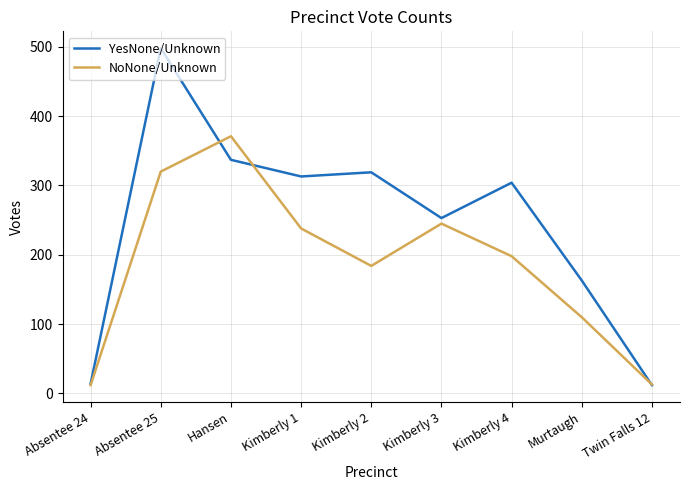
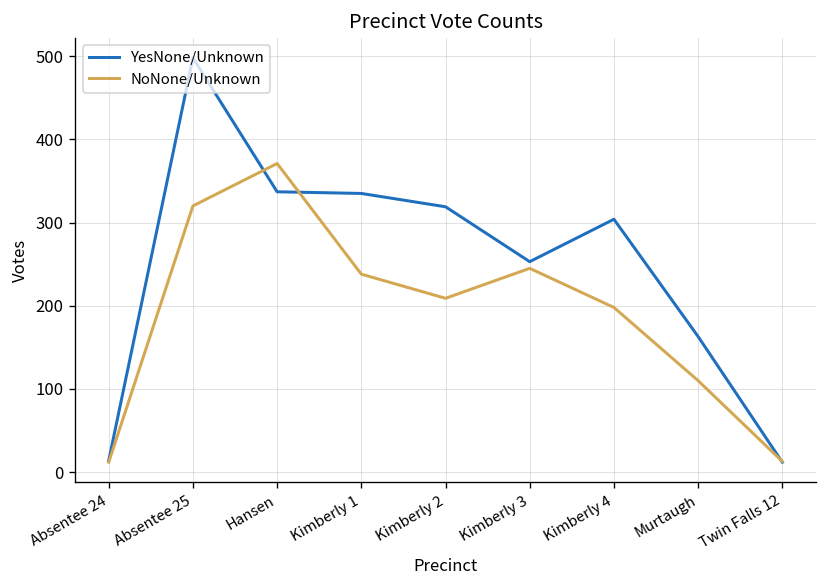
  {
    "YesNone/Unknown": {
      "Hansen": 340,
-     "Kimberly 1": 310,
+     "Kimberly 1": 340,
      "Kimberly 2": 320,
      "Kimberly 3": 250,
      "Kimberly 4": 300,
      "Murtaugh": 160
    },
    "NoNone/Unknown": {
      "Absentee 25": 320,
      "Hansen": 370,
      "Kimberly 1": 240,
-     "Kimberly 2": 180,
+     "Kimberly 2": 210,
      "Kimberly 3": 250,
      "Kimberly 4": 200,
      "Murtaugh": 110
    }
  }
